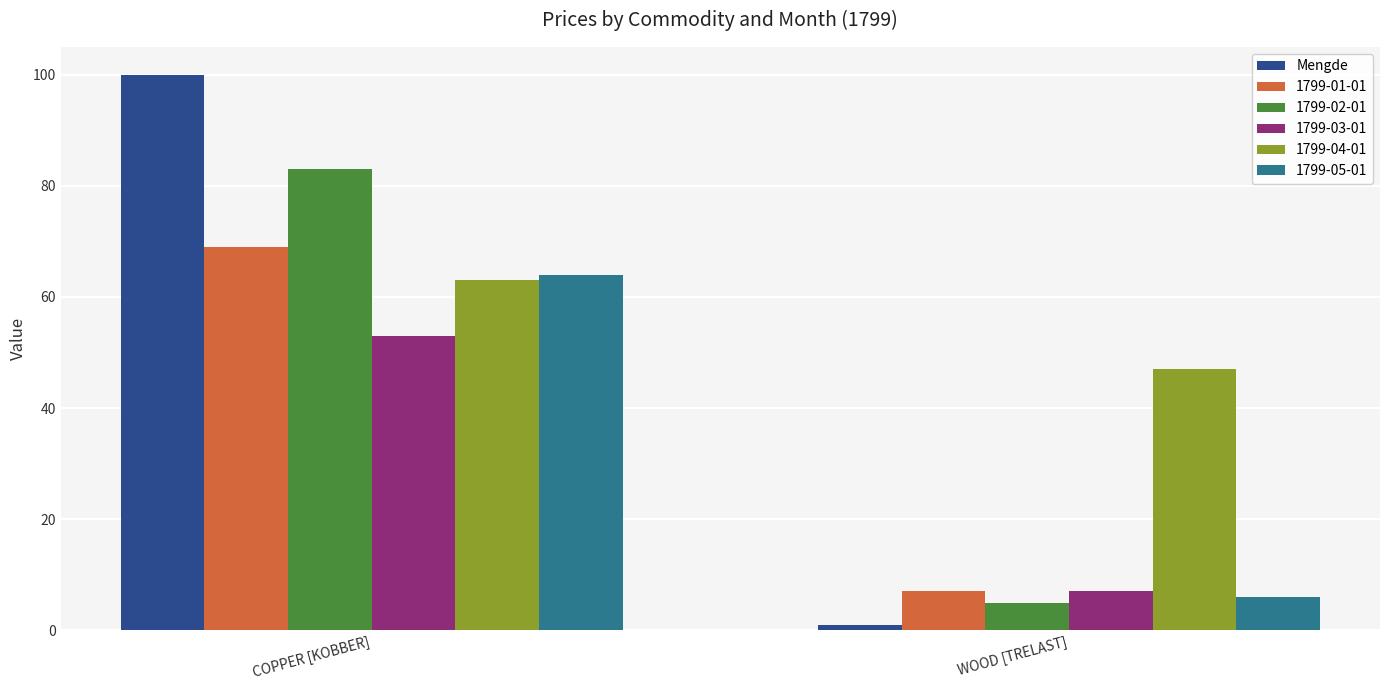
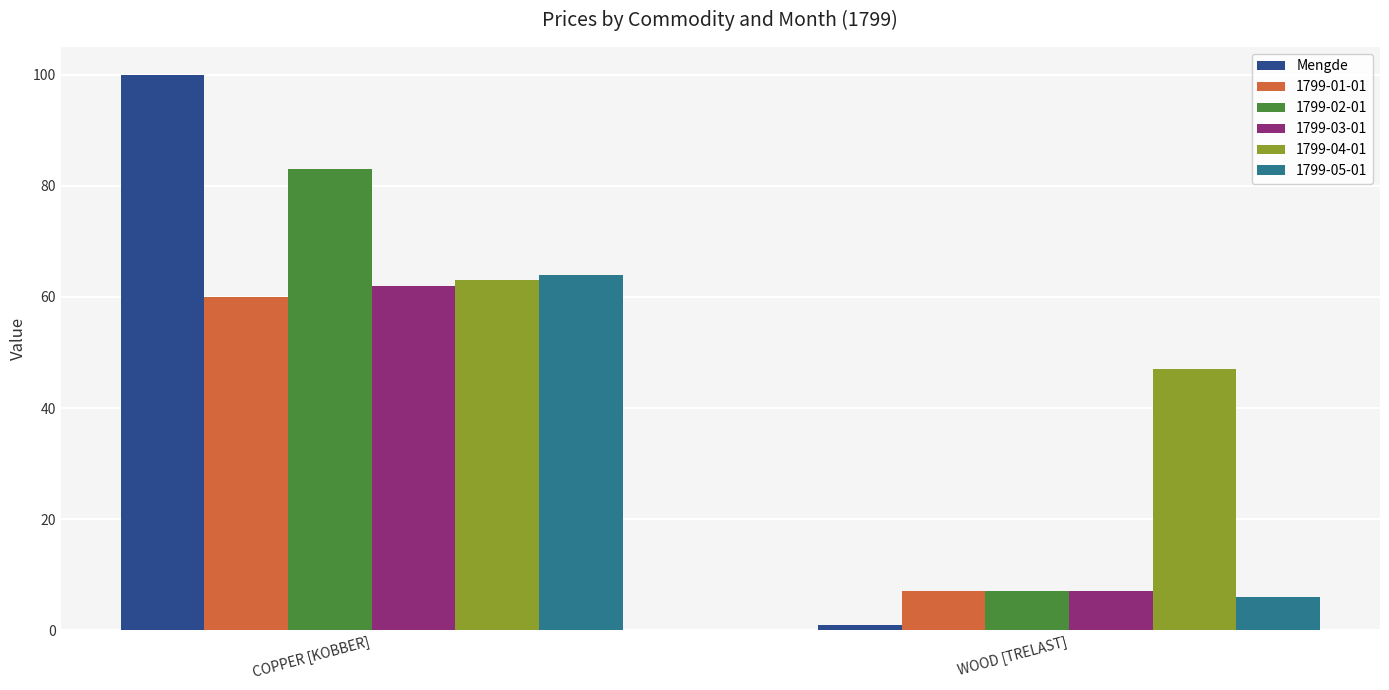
  {
    "1799-01-01": {
-     "COPPER [KOBBER]": 69,
+     "COPPER [KOBBER]": 60,
      "WOOD [TRELAST]": 7
    },
    "1799-02-01": {
      "COPPER [KOBBER]": 83,
-     "WOOD [TRELAST]": 5
+     "WOOD [TRELAST]": 7
    },
    "1799-03-01": {
-     "COPPER [KOBBER]": 53,
+     "COPPER [KOBBER]": 62,
      "WOOD [TRELAST]": 7
    },
    "1799-04-01": {
      "COPPER [KOBBER]": 63,
      "WOOD [TRELAST]": 47
    }
  }
